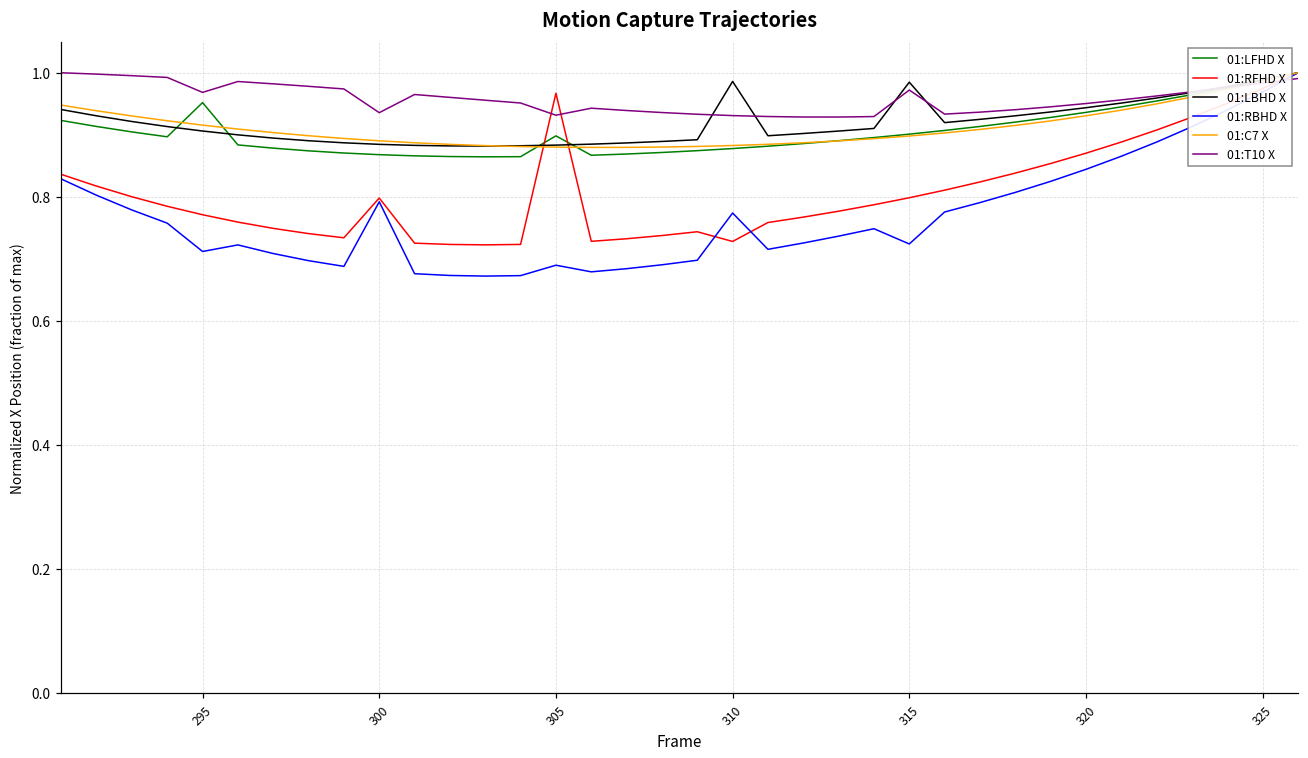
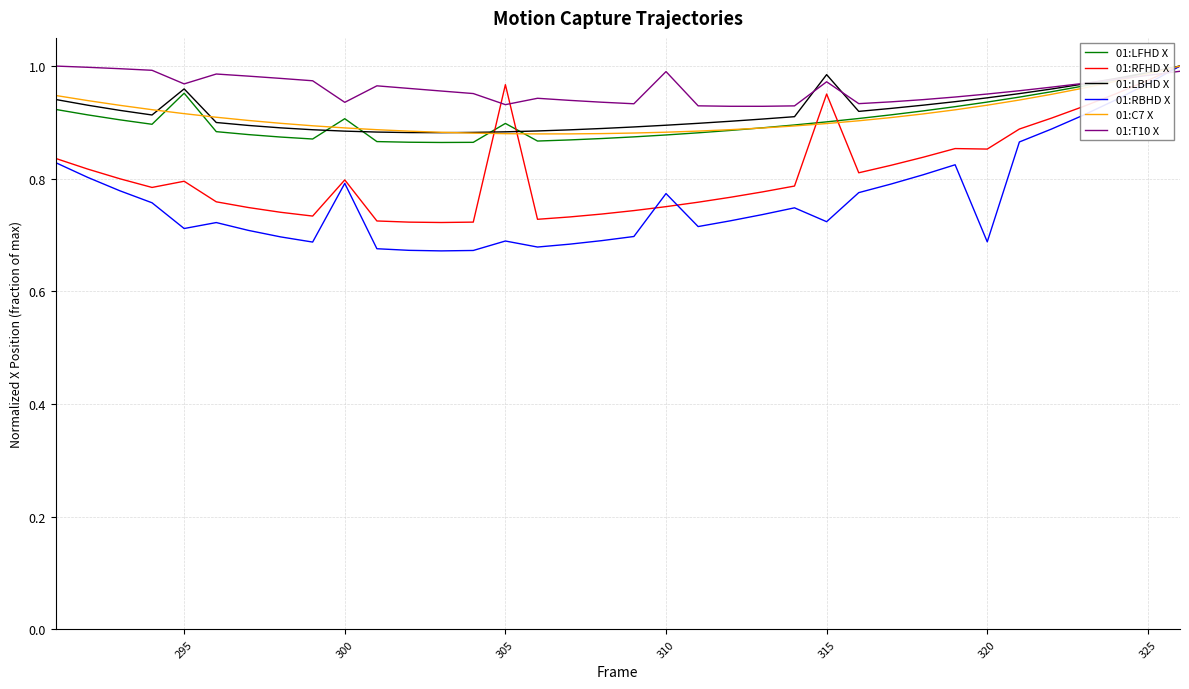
  {
    "01:LFHD X": {
      "295": 0.95,
-     "300": 0.87,
+     "300": 0.91,
      "305": 0.90,
      "310": 0.88,
      "320": 0.94
    },
    "01:RFHD X": {
-     "295": 0.77,
+     "295": 0.80,
      "300": 0.80,
      "305": 0.97,
-     "310": 0.73,
-     "315": 0.80,
-     "320": 0.87
+     "310": 0.75,
+     "315": 0.95,
+     "320": 0.85
    },
    "01:LBHD X": {
-     "295": 0.91,
+     "295": 0.96,
      "300": 0.88,
-     "310": 0.99,
+     "310": 0.89,
      "315": 0.98,
      "320": 0.94
    },
    "01:RBHD X": {
      "295": 0.71,
      "300": 0.79,
      "305": 0.69,
      "310": 0.77,
      "315": 0.72,
-     "320": 0.84
+     "320": 0.69
    },
    "01:C7 X": {
      "295": 0.92,
      "300": 0.89,
      "310": 0.88,
      "320": 0.93
    },
    "01:T10 X": {
      "295": 0.97,
      "300": 0.94,
      "305": 0.93,
-     "310": 0.93,
+     "310": 0.99,
      "315": 0.97,
      "320": 0.95
    }
  }
